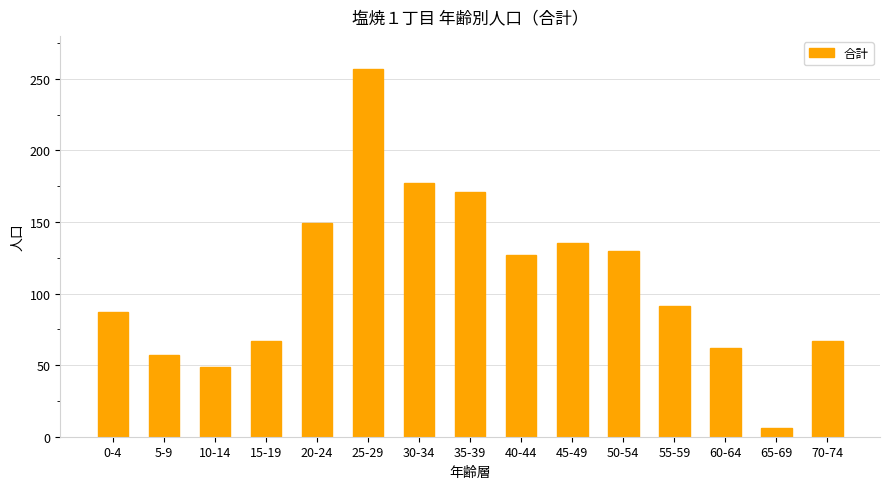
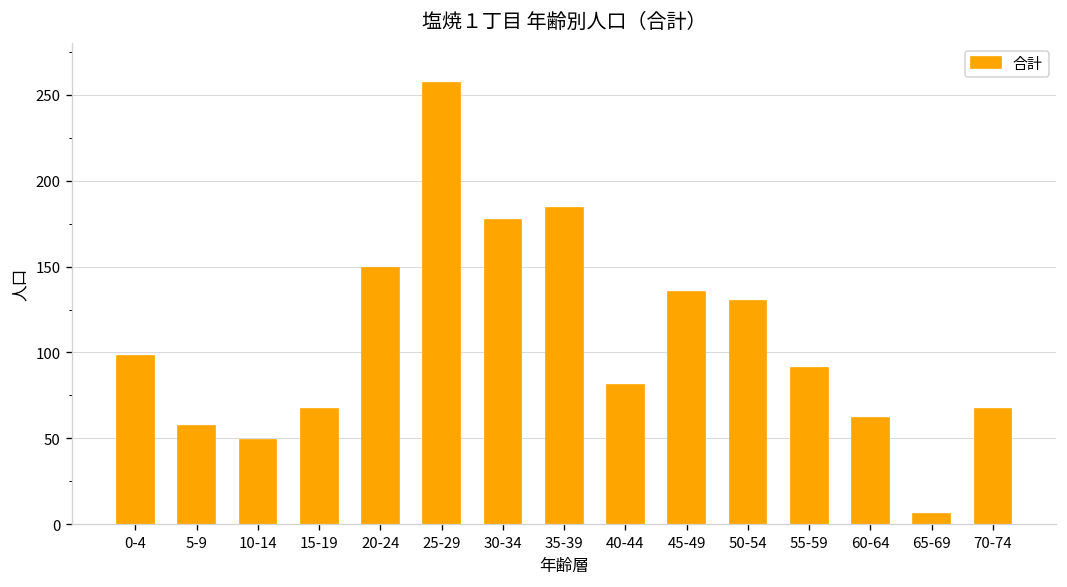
  {
-   "0-4": 87,
+   "0-4": 98,
    "5-9": 57,
    "10-14": 49,
    "15-19": 67,
    "20-24": 149,
    "25-29": 257,
    "30-34": 177,
-   "35-39": 171,
-   "40-44": 127,
+   "35-39": 184,
+   "40-44": 81,
    "45-49": 135,
    "50-54": 130,
    "55-59": 91,
    "60-64": 62,
    "65-69": 6,
    "70-74": 67
  }
